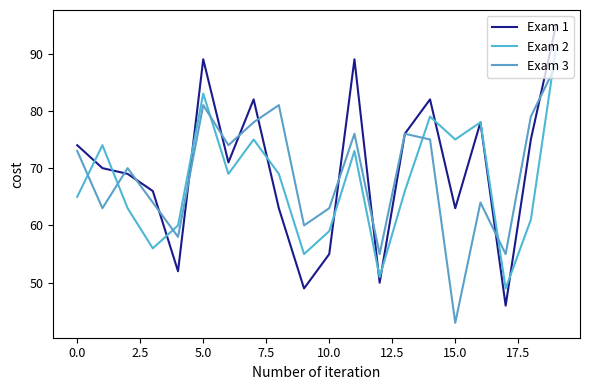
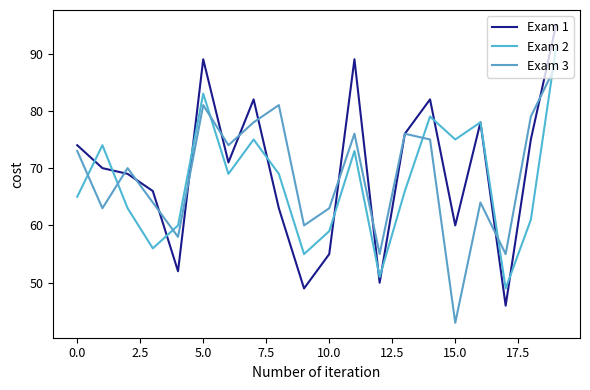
  {
    "Exam 1": {
      "0.0": 74,
      "5.0": 89,
      "10.0": 55,
-     "15.0": 63
+     "15.0": 60
    }
  }
